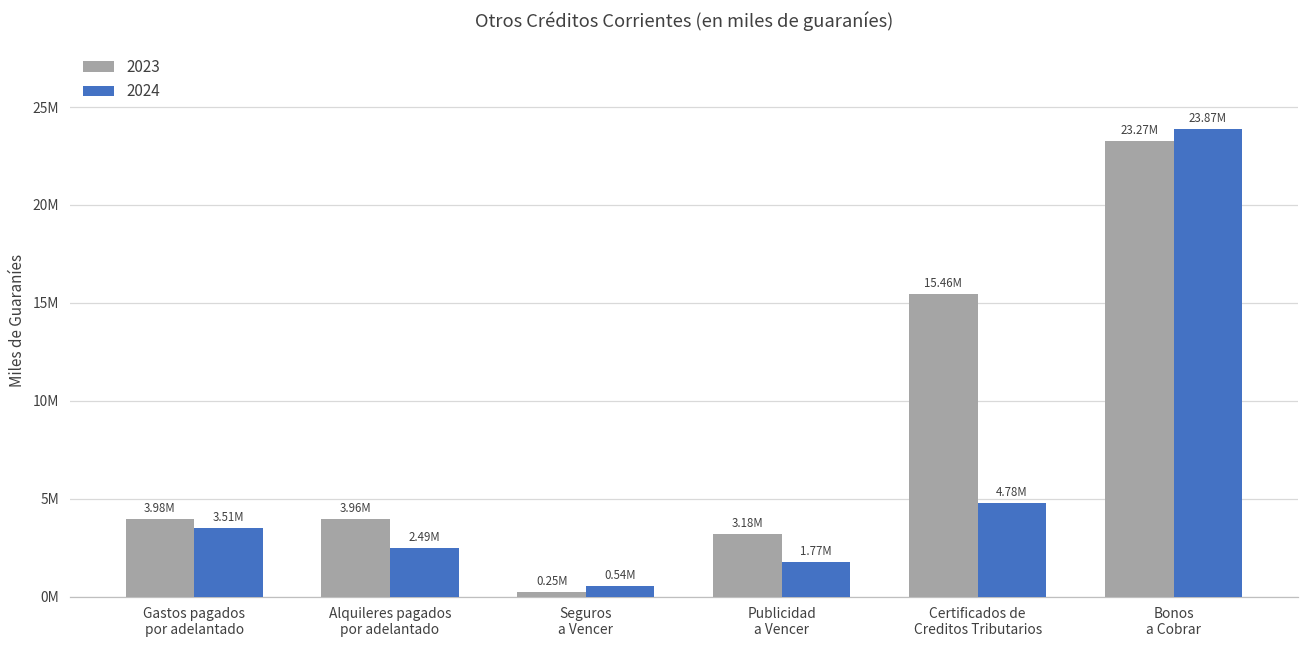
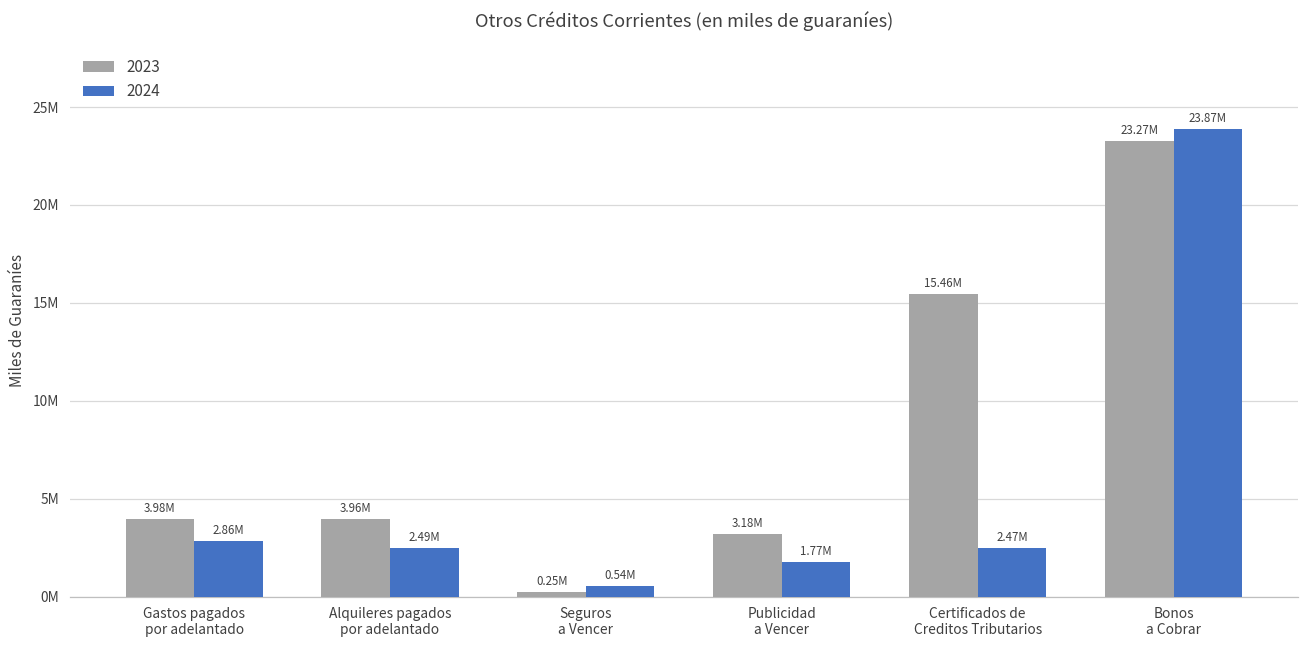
  {
    "2023": {
      "Gastos pagados por adelantado": "3.98M",
      "Alquileres pagados por adelantado": "3.96M",
      "Seguros a Vencer": "0.25M",
      "Publicidad a Vencer": "3.18M",
      "Certificados de Creditos Tributarios": "15.46M",
      "Bonos a Cobrar": "23.27M"
    },
    "2024": {
-     "Gastos pagados por adelantado": "3.51M",
+     "Gastos pagados por adelantado": "2.86M",
      "Alquileres pagados por adelantado": "2.49M",
      "Seguros a Vencer": "0.54M",
      "Publicidad a Vencer": "1.77M",
-     "Certificados de Creditos Tributarios": "4.78M",
+     "Certificados de Creditos Tributarios": "2.47M",
      "Bonos a Cobrar": "23.87M"
    }
  }
